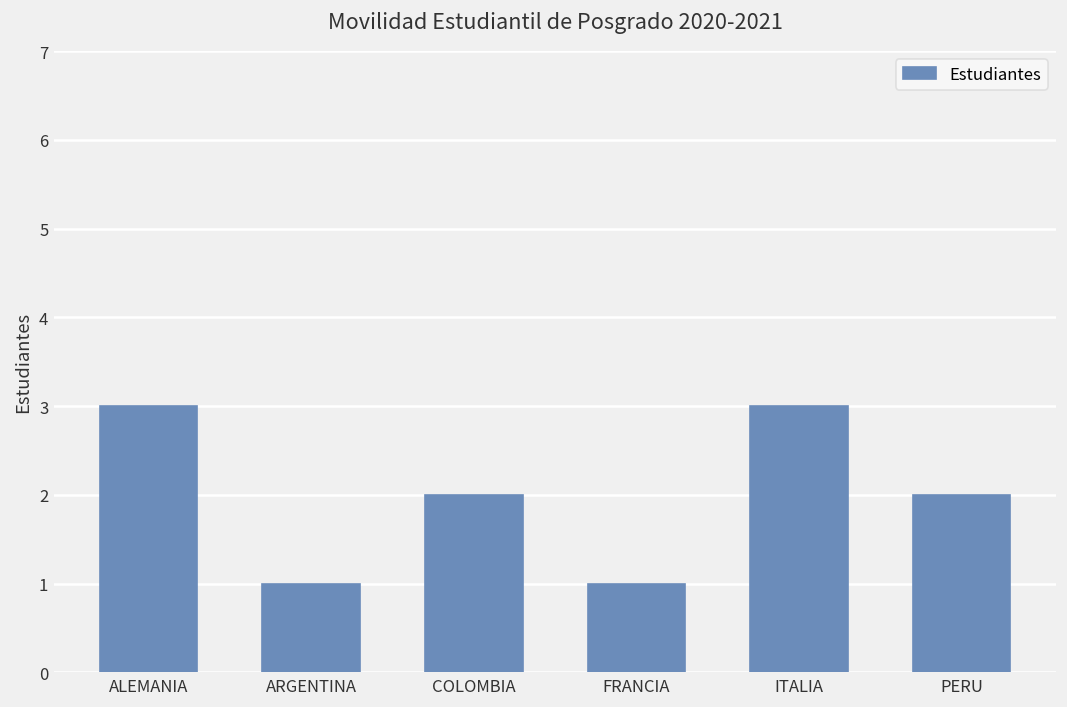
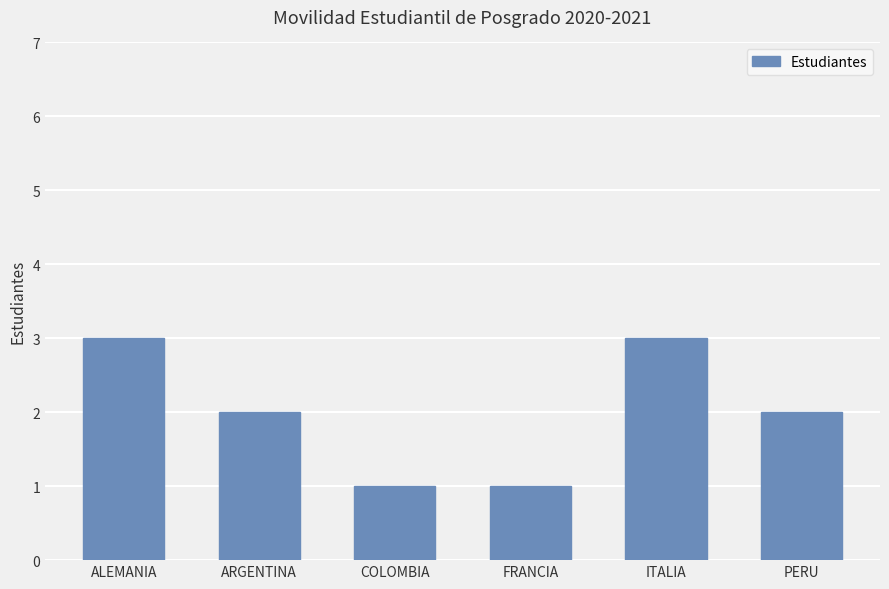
  {
    "ALEMANIA": 3,
-   "ARGENTINA": 1,
-   "COLOMBIA": 2,
+   "ARGENTINA": 2,
+   "COLOMBIA": 1,
    "FRANCIA": 1,
    "ITALIA": 3,
    "PERU": 2
  }
